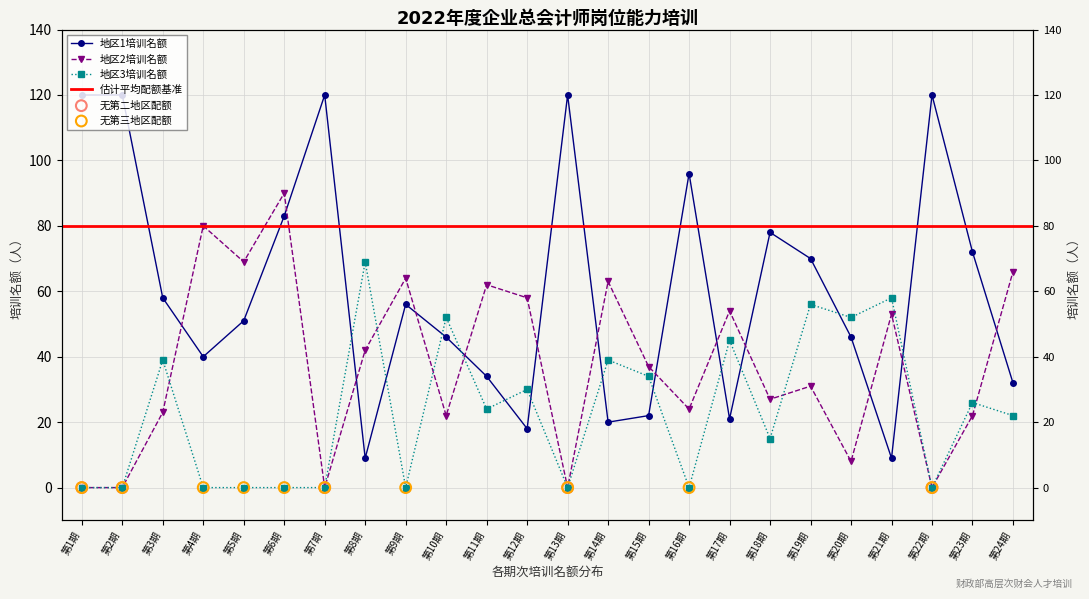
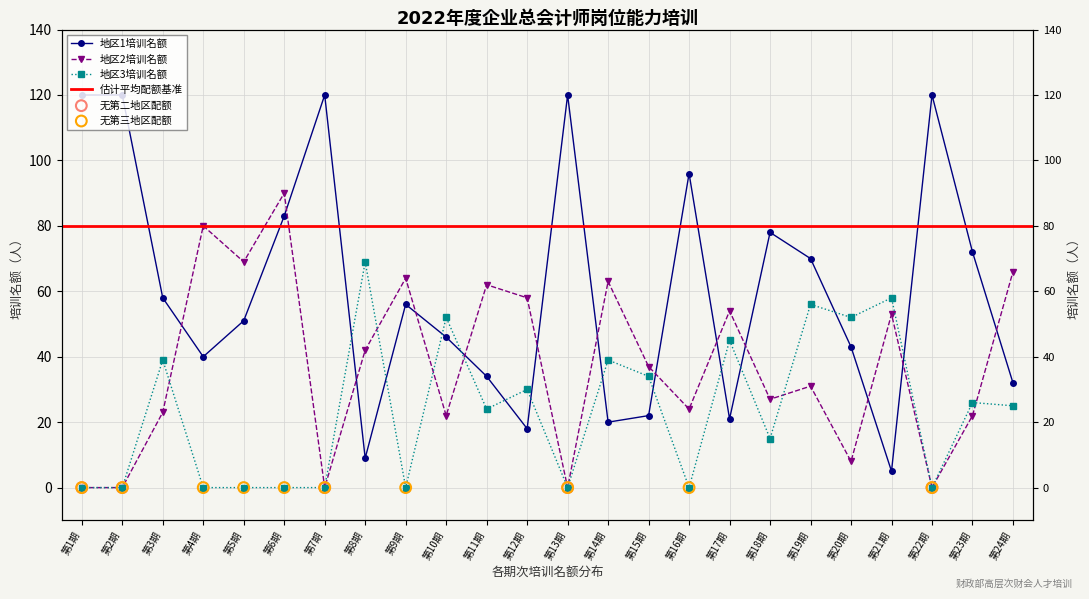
  {
    "地区1培训名额": {
      "第3期": 58,
      "第4期": 40,
      "第5期": 51,
      "第6期": 83,
      "第7期": 120,
      "第8期": 9,
      "第9期": 56,
      "第10期": 46,
      "第11期": 34,
      "第12期": 18,
      "第13期": 120,
      "第14期": 20,
      "第15期": 22,
      "第16期": 96,
      "第17期": 21,
      "第18期": 78,
      "第19期": 70,
-     "第20期": 46,
-     "第21期": 9,
+     "第20期": 43,
+     "第21期": 5,
      "第22期": 120,
      "第23期": 72,
      "第24期": 32
    },
    "地区2培训名额": {
      "第3期": 23,
      "第4期": 80,
      "第5期": 69,
      "第6期": 90,
      "第8期": 42,
      "第9期": 64,
      "第10期": 22,
      "第11期": 62,
      "第12期": 58,
      "第14期": 63,
      "第15期": 37,
      "第16期": 24,
      "第17期": 54,
      "第18期": 27,
      "第19期": 31,
      "第20期": 8,
      "第21期": 53,
      "第23期": 22,
      "第24期": 66
    },
    "地区3培训名额": {
      "第3期": 39,
      "第8期": 69,
      "第10期": 52,
      "第11期": 24,
      "第12期": 30,
      "第14期": 39,
      "第15期": 34,
      "第17期": 45,
      "第18期": 15,
      "第19期": 56,
      "第20期": 52,
      "第21期": 58,
      "第23期": 26,
-     "第24期": 22
+     "第24期": 25
    }
  }
